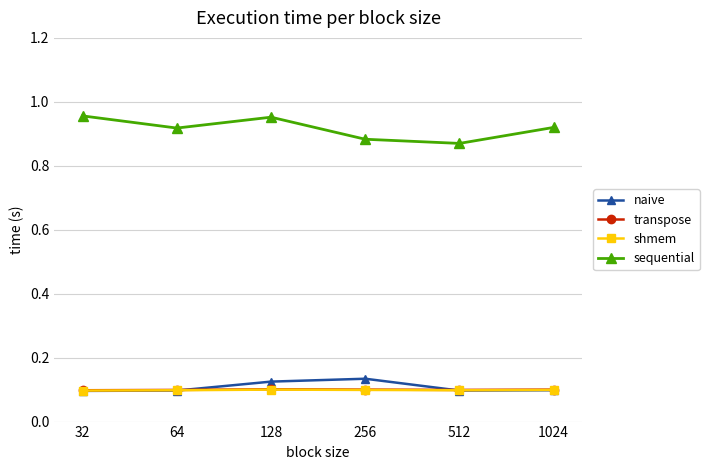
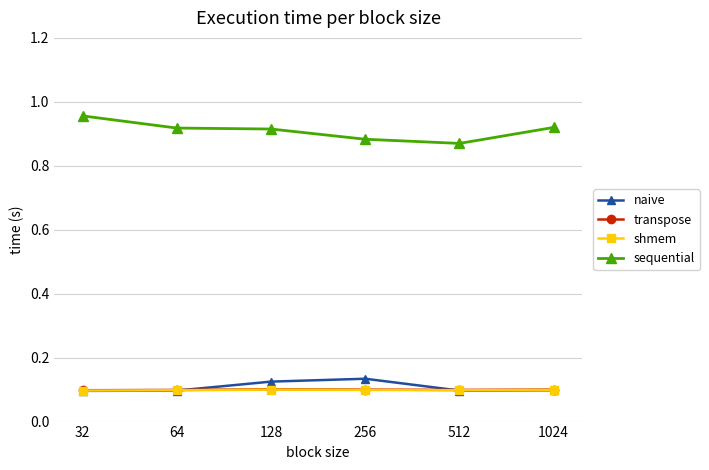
  {
    "naive": {
      "128": 0.13,
      "256": 0.13
    },
    "sequential": {
      "32": 0.96,
      "64": 0.92,
-     "128": 0.95,
+     "128": 0.92,
      "256": 0.88,
      "512": 0.87,
      "1024": 0.92
    }
  }
